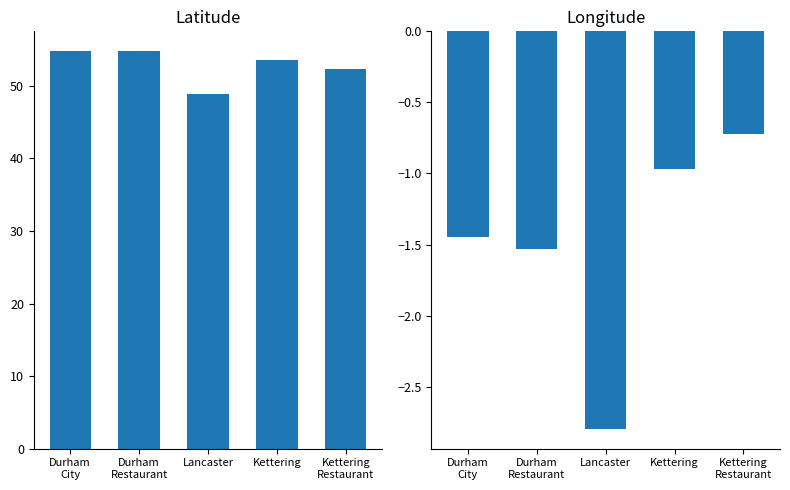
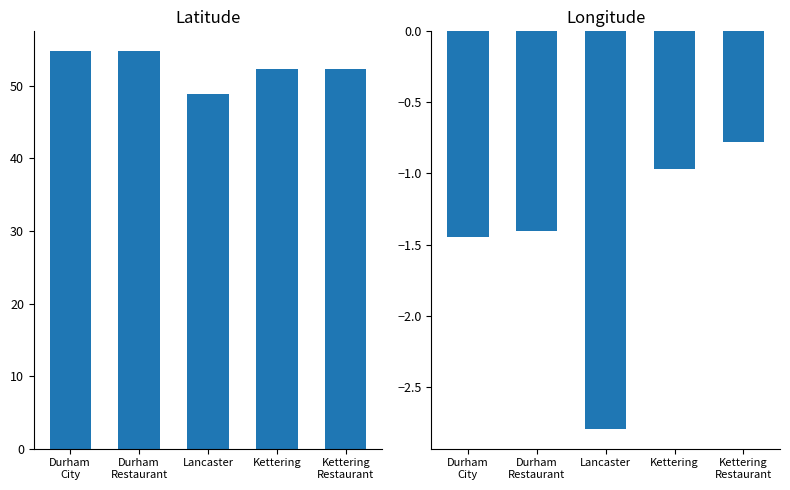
  {
    "Latitude": {
      "Durham City": 55,
      "Durham Restaurant": 55,
      "Lancaster": 49,
-     "Kettering": 54,
+     "Kettering": 52,
      "Kettering Restaurant": 52
    },
    "Longitude": {
      "Durham City": -1.45,
-     "Durham Restaurant": -1.53,
+     "Durham Restaurant": -1.40,
      "Lancaster": -2.80,
      "Kettering": -0.97,
-     "Kettering Restaurant": -0.72
+     "Kettering Restaurant": -0.78
    }
  }
